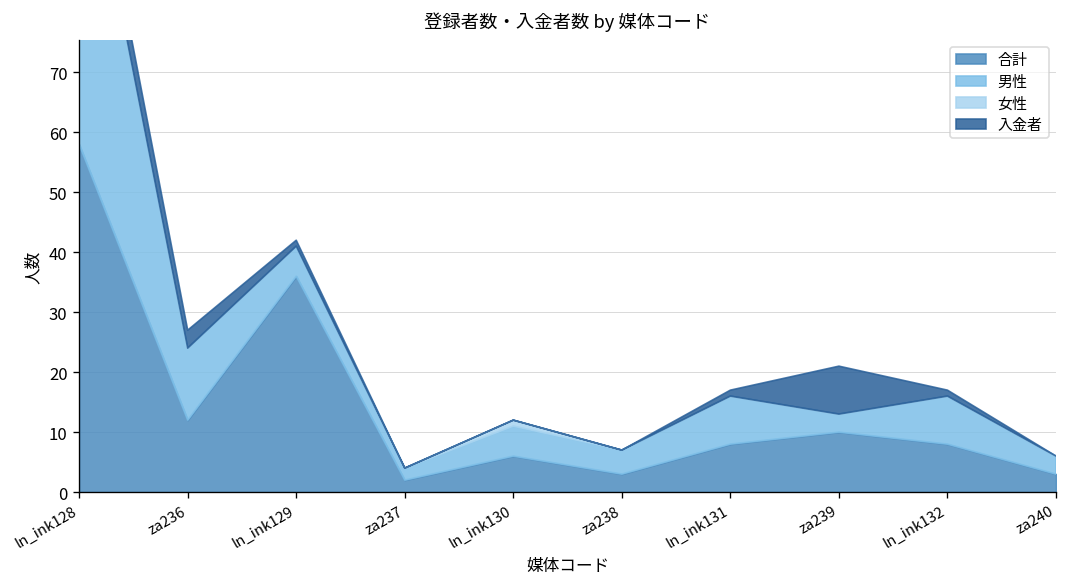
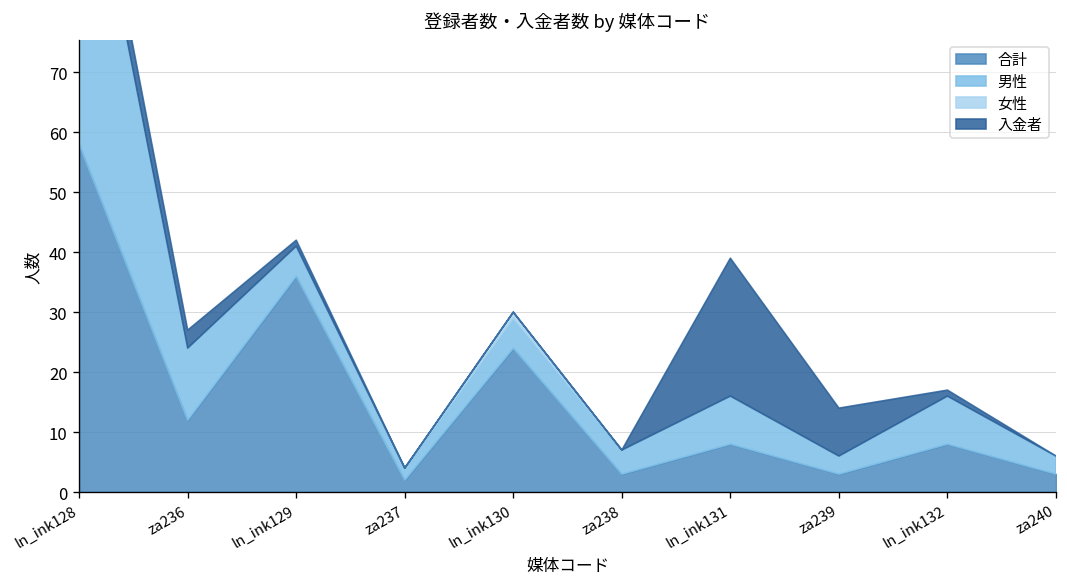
  {
    "合計": {
      "ln_ink128": 58,
      "za236": 12,
      "ln_ink129": 36,
      "za237": 2,
-     "ln_ink130": 6,
+     "ln_ink130": 24,
      "za238": 3,
      "ln_ink131": 8,
-     "za239": 10,
+     "za239": 3,
      "ln_ink132": 8,
      "za240": 3
    },
    "入金者": {
      "za236": 3,
      "ln_ink129": 1,
-     "ln_ink131": 1,
+     "ln_ink131": 23,
      "za239": 8,
      "ln_ink132": 1
    }
  }
